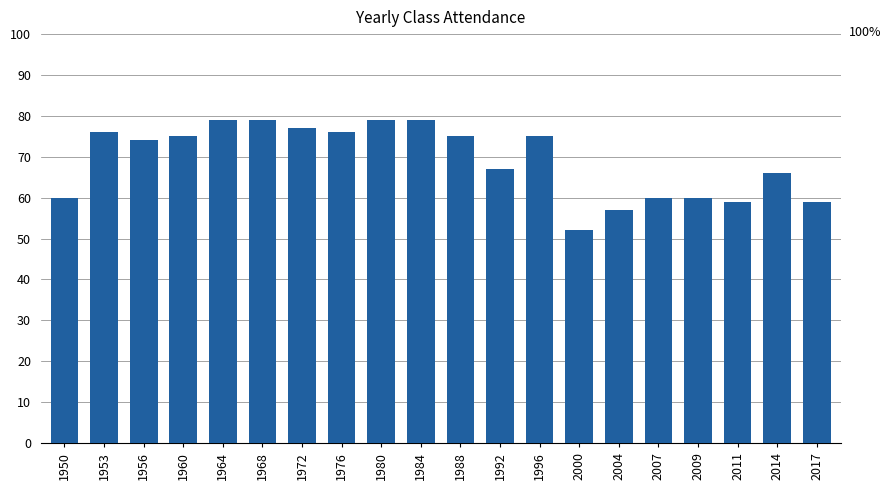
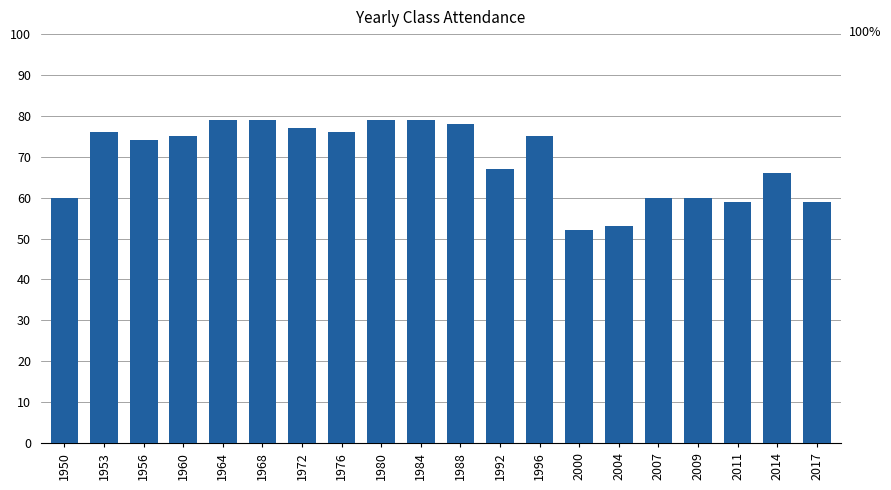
  {
    "1950": 60,
    "1953": 76,
    "1956": 74,
    "1960": 75,
    "1964": 79,
    "1968": 79,
    "1972": 77,
    "1976": 76,
    "1980": 79,
    "1984": 79,
-   "1988": 75,
+   "1988": 78,
    "1992": 67,
    "1996": 75,
    "2000": 52,
-   "2004": 57,
+   "2004": 53,
    "2007": 60,
    "2009": 60,
    "2011": 59,
    "2014": 66,
    "2017": 59
  }
